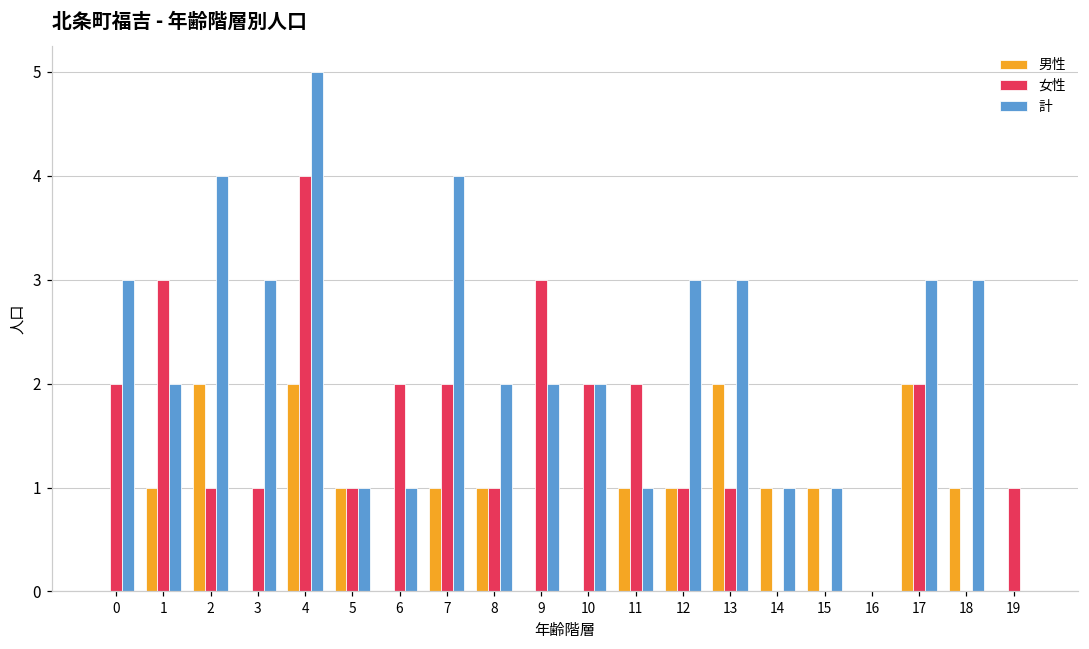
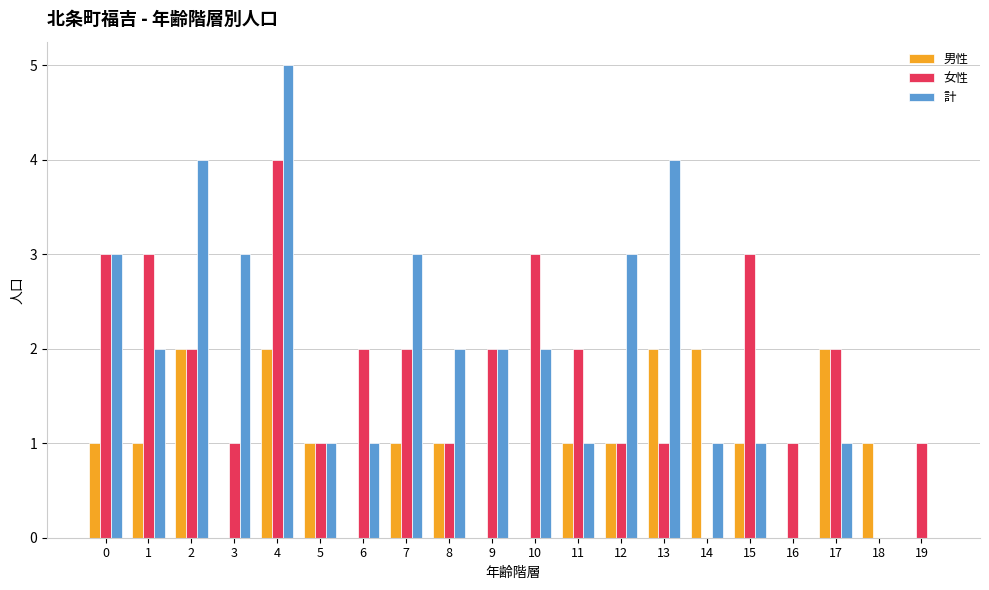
  {
    "男性": {
-     "0": 0,
+     "0": 1,
      "1": 1,
      "2": 2,
      "3": 0,
      "4": 2,
      "5": 1,
      "6": 0,
      "7": 1,
      "8": 1,
      "9": 0,
      "10": 0,
      "11": 1,
      "12": 1,
      "13": 2,
-     "14": 1,
+     "14": 2,
      "15": 1,
      "16": 0,
      "17": 2,
      "18": 1,
      "19": 0
    },
    "女性": {
-     "0": 2,
+     "0": 3,
      "1": 3,
-     "2": 1,
+     "2": 2,
      "3": 1,
      "4": 4,
      "5": 1,
      "6": 2,
      "7": 2,
      "8": 1,
-     "9": 3,
-     "10": 2,
+     "9": 2,
+     "10": 3,
      "11": 2,
      "12": 1,
      "13": 1,
      "14": 0,
-     "15": 0,
-     "16": 0,
+     "15": 3,
+     "16": 1,
      "17": 2,
      "18": 0,
      "19": 1
    },
    "計": {
      "0": 3,
      "1": 2,
      "2": 4,
      "3": 3,
      "4": 5,
      "5": 1,
      "6": 1,
-     "7": 4,
+     "7": 3,
      "8": 2,
      "9": 2,
      "10": 2,
      "11": 1,
      "12": 3,
-     "13": 3,
+     "13": 4,
      "14": 1,
      "15": 1,
      "16": 0,
-     "17": 3,
-     "18": 3,
+     "17": 1,
+     "18": 0,
      "19": 0
    }
  }
